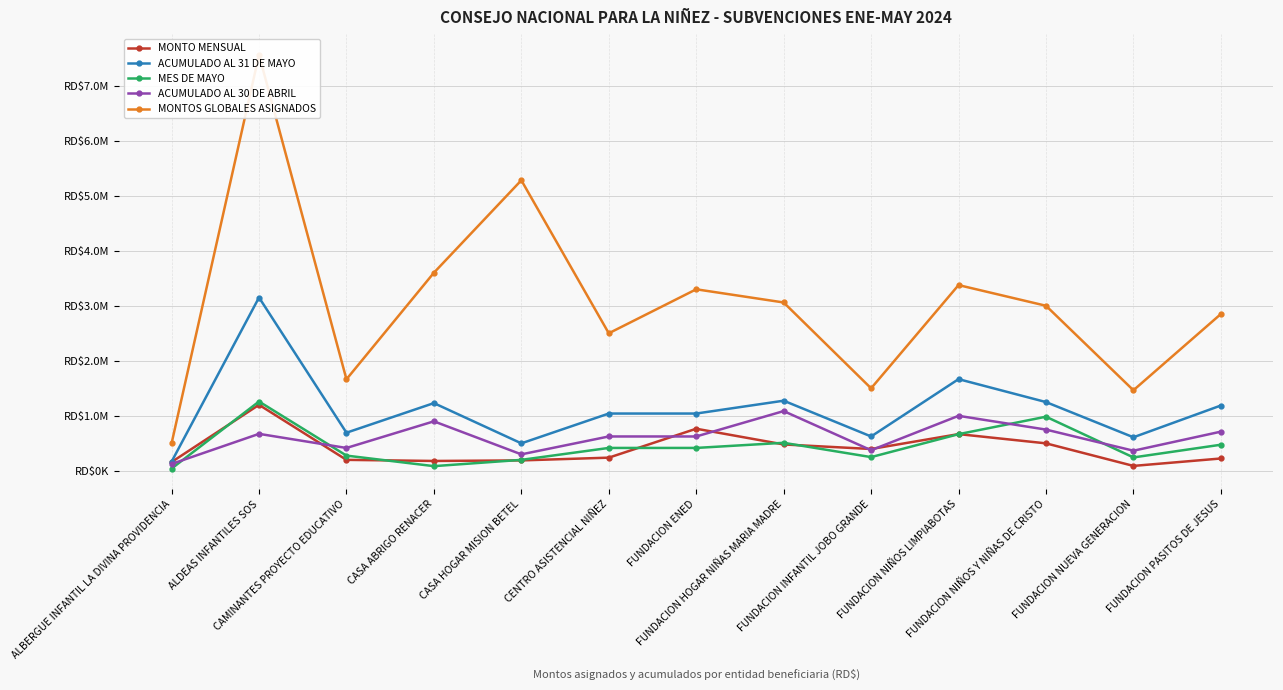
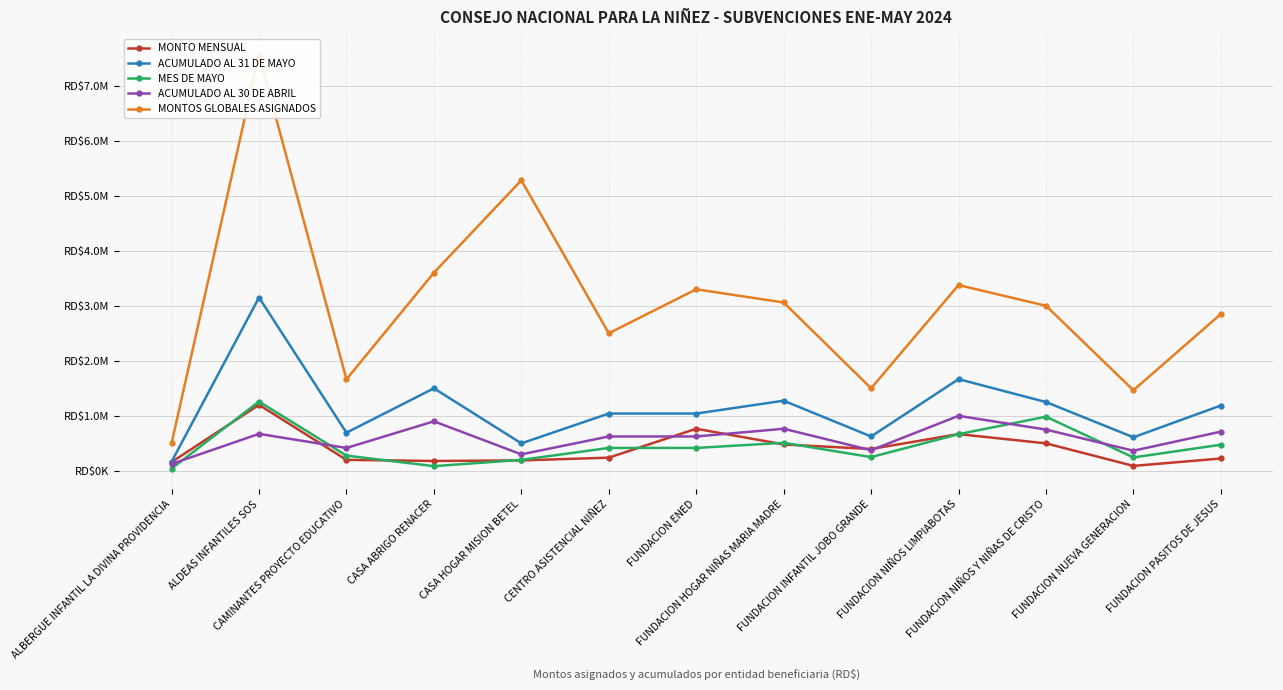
  {
    "MONTO MENSUAL": {
      "ALDEAS INFANTILES SOS": "RD$1200000",
      "CAMINANTES PROYECTO EDUCATIVO": "RD$200000",
      "CASA ABRIGO RENACER": "RD$200000",
      "CENTRO ASISTENCIAL NIÑEZ": "RD$200000",
      "FUNDACION ENED": "RD$800000",
      "FUNDACION NIÑOS Y NIÑAS DE CRISTO": "RD$500000",
      "FUNDACION NUEVA GENERACION": "RD$100000",
      "FUNDACION PASITOS DE JESUS": "RD$200000"
    },
    "ACUMULADO AL 31 DE MAYO": {
      "ALDEAS INFANTILES SOS": "RD$3200000",
      "CAMINANTES PROYECTO EDUCATIVO": "RD$700000",
-     "CASA ABRIGO RENACER": "RD$1200000",
+     "CASA ABRIGO RENACER": "RD$1500000",
      "CASA HOGAR MISION BETEL": "RD$500000",
      "CENTRO ASISTENCIAL NIÑEZ": "RD$1000000",
      "FUNDACION ENED": "RD$1000000",
      "FUNDACION HOGAR NIÑAS MARIA MADRE": "RD$1300000",
      "FUNDACION INFANTIL JOBO GRANDE": "RD$600000",
      "FUNDACION NIÑOS LIMPIABOTAS": "RD$1700000",
      "FUNDACION NIÑOS Y NIÑAS DE CRISTO": "RD$1300000",
      "FUNDACION NUEVA GENERACION": "RD$600000",
      "FUNDACION PASITOS DE JESUS": "RD$1200000"
    },
    "MES DE MAYO": {
      "ALBERGUE INFANTIL LA DIVINA PROVIDENCIA": "RD$0",
      "ALDEAS INFANTILES SOS": "RD$1300000",
      "CAMINANTES PROYECTO EDUCATIVO": "RD$300000",
      "CASA ABRIGO RENACER": "RD$100000",
      "CENTRO ASISTENCIAL NIÑEZ": "RD$400000",
      "FUNDACION ENED": "RD$400000",
      "FUNDACION INFANTIL JOBO GRANDE": "RD$300000",
      "FUNDACION NIÑOS Y NIÑAS DE CRISTO": "RD$1000000",
      "FUNDACION NUEVA GENERACION": "RD$200000",
      "FUNDACION PASITOS DE JESUS": "RD$500000"
    },
    "ACUMULADO AL 30 DE ABRIL": {
      "ALDEAS INFANTILES SOS": "RD$700000",
      "CAMINANTES PROYECTO EDUCATIVO": "RD$400000",
      "CASA ABRIGO RENACER": "RD$900000",
      "CASA HOGAR MISION BETEL": "RD$300000",
      "CENTRO ASISTENCIAL NIÑEZ": "RD$600000",
      "FUNDACION ENED": "RD$600000",
-     "FUNDACION HOGAR NIÑAS MARIA MADRE": "RD$1100000",
+     "FUNDACION HOGAR NIÑAS MARIA MADRE": "RD$800000",
      "FUNDACION NIÑOS LIMPIABOTAS": "RD$1000000",
      "FUNDACION NIÑOS Y NIÑAS DE CRISTO": "RD$800000",
      "FUNDACION NUEVA GENERACION": "RD$400000",
      "FUNDACION PASITOS DE JESUS": "RD$700000"
    },
    "MONTOS GLOBALES ASIGNADOS": {
      "ALBERGUE INFANTIL LA DIVINA PROVIDENCIA": "RD$500000",
      "CAMINANTES PROYECTO EDUCATIVO": "RD$1700000",
      "CASA ABRIGO RENACER": "RD$3600000",
      "CASA HOGAR MISION BETEL": "RD$5300000",
      "CENTRO ASISTENCIAL NIÑEZ": "RD$2500000",
      "FUNDACION ENED": "RD$3300000",
      "FUNDACION HOGAR NIÑAS MARIA MADRE": "RD$3100000",
      "FUNDACION INFANTIL JOBO GRANDE": "RD$1500000",
      "FUNDACION NIÑOS LIMPIABOTAS": "RD$3400000",
      "FUNDACION NIÑOS Y NIÑAS DE CRISTO": "RD$3000000",
      "FUNDACION NUEVA GENERACION": "RD$1500000",
      "FUNDACION PASITOS DE JESUS": "RD$2900000"
    }
  }
